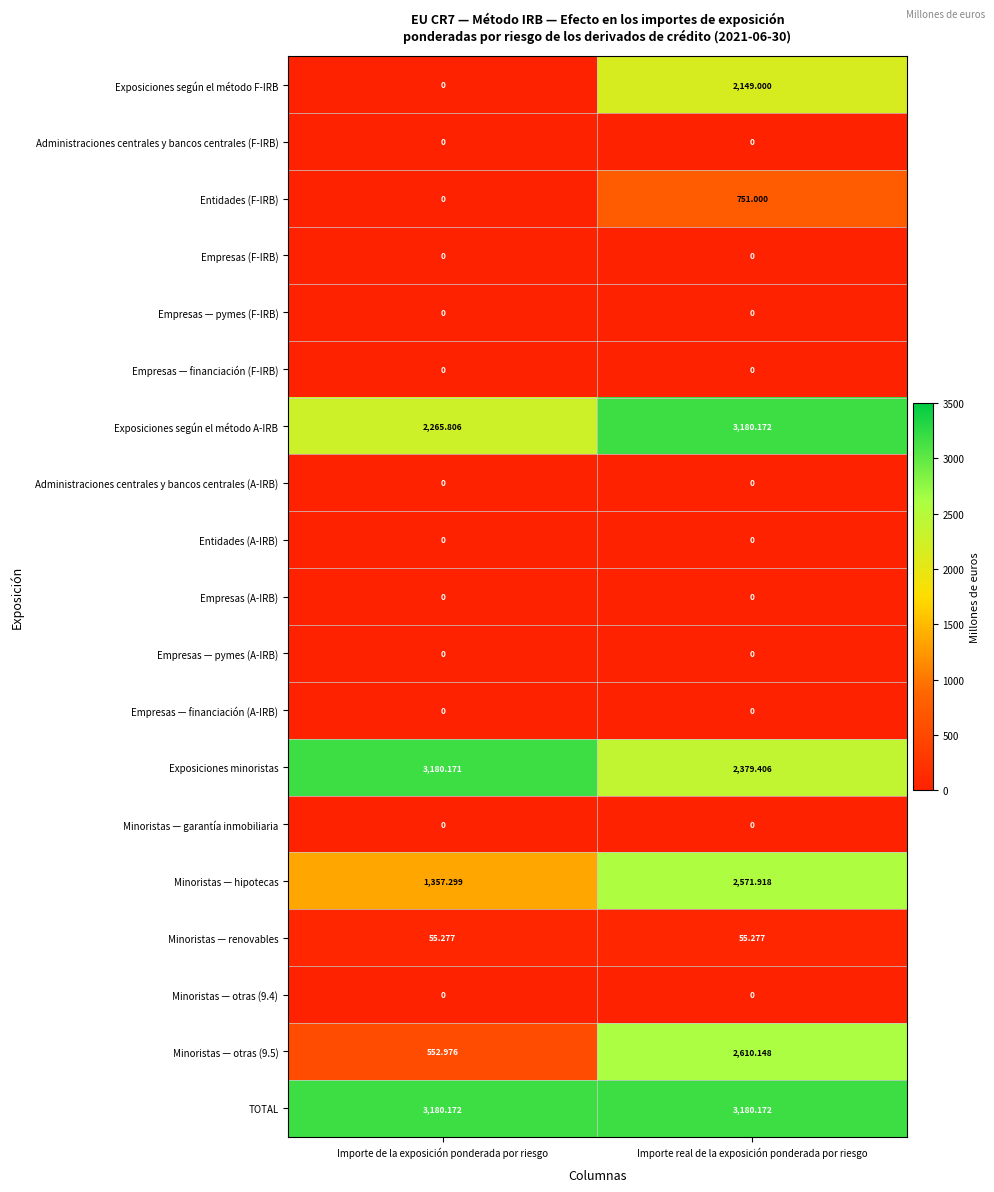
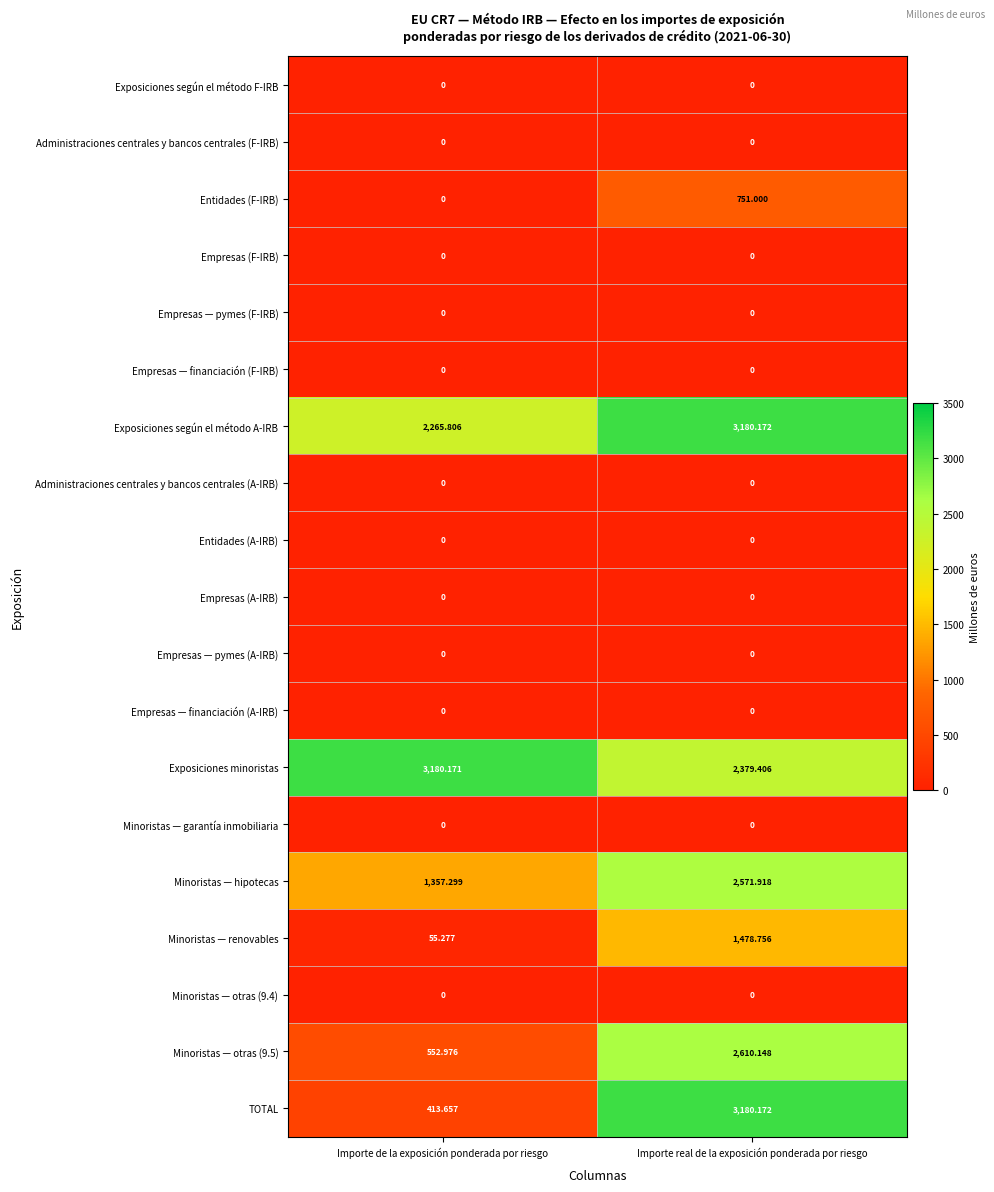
  {
    "Exposiciones según el método F-IRB": {
      "Importe de la exposición ponderada por riesgo": "0",
-     "Importe real de la exposición ponderada por riesgo": "2,149.000"
+     "Importe real de la exposición ponderada por riesgo": "0"
    },
    "Administraciones centrales y bancos centrales (F-IRB)": {
      "Importe de la exposición ponderada por riesgo": "0",
      "Importe real de la exposición ponderada por riesgo": "0"
    },
    "Entidades (F-IRB)": {
      "Importe de la exposición ponderada por riesgo": "0",
      "Importe real de la exposición ponderada por riesgo": "751.000"
    },
    "Empresas (F-IRB)": {
      "Importe de la exposición ponderada por riesgo": "0",
      "Importe real de la exposición ponderada por riesgo": "0"
    },
    "Empresas — pymes (F-IRB)": {
      "Importe de la exposición ponderada por riesgo": "0",
      "Importe real de la exposición ponderada por riesgo": "0"
    },
    "Empresas — financiación (F-IRB)": {
      "Importe de la exposición ponderada por riesgo": "0",
      "Importe real de la exposición ponderada por riesgo": "0"
    },
    "Exposiciones según el método A-IRB": {
      "Importe de la exposición ponderada por riesgo": "2,265.806",
      "Importe real de la exposición ponderada por riesgo": "3,180.172"
    },
    "Administraciones centrales y bancos centrales (A-IRB)": {
      "Importe de la exposición ponderada por riesgo": "0",
      "Importe real de la exposición ponderada por riesgo": "0"
    },
    "Entidades (A-IRB)": {
      "Importe de la exposición ponderada por riesgo": "0",
      "Importe real de la exposición ponderada por riesgo": "0"
    },
    "Empresas (A-IRB)": {
      "Importe de la exposición ponderada por riesgo": "0",
      "Importe real de la exposición ponderada por riesgo": "0"
    },
    "Empresas — pymes (A-IRB)": {
      "Importe de la exposición ponderada por riesgo": "0",
      "Importe real de la exposición ponderada por riesgo": "0"
    },
    "Empresas — financiación (A-IRB)": {
      "Importe de la exposición ponderada por riesgo": "0",
      "Importe real de la exposición ponderada por riesgo": "0"
    },
    "Exposiciones minoristas": {
      "Importe de la exposición ponderada por riesgo": "3,180.171",
      "Importe real de la exposición ponderada por riesgo": "2,379.406"
    },
    "Minoristas — garantía inmobiliaria": {
      "Importe de la exposición ponderada por riesgo": "0",
      "Importe real de la exposición ponderada por riesgo": "0"
    },
    "Minoristas — hipotecas": {
      "Importe de la exposición ponderada por riesgo": "1,357.299",
      "Importe real de la exposición ponderada por riesgo": "2,571.918"
    },
    "Minoristas — renovables": {
      "Importe de la exposición ponderada por riesgo": "55.277",
-     "Importe real de la exposición ponderada por riesgo": "55.277"
+     "Importe real de la exposición ponderada por riesgo": "1,478.756"
    },
    "Minoristas — otras (9.4)": {
      "Importe de la exposición ponderada por riesgo": "0",
      "Importe real de la exposición ponderada por riesgo": "0"
    },
    "Minoristas — otras (9.5)": {
      "Importe de la exposición ponderada por riesgo": "552.976",
      "Importe real de la exposición ponderada por riesgo": "2,610.148"
    },
    "TOTAL": {
-     "Importe de la exposición ponderada por riesgo": "3,180.172",
+     "Importe de la exposición ponderada por riesgo": "413.657",
      "Importe real de la exposición ponderada por riesgo": "3,180.172"
    }
  }
